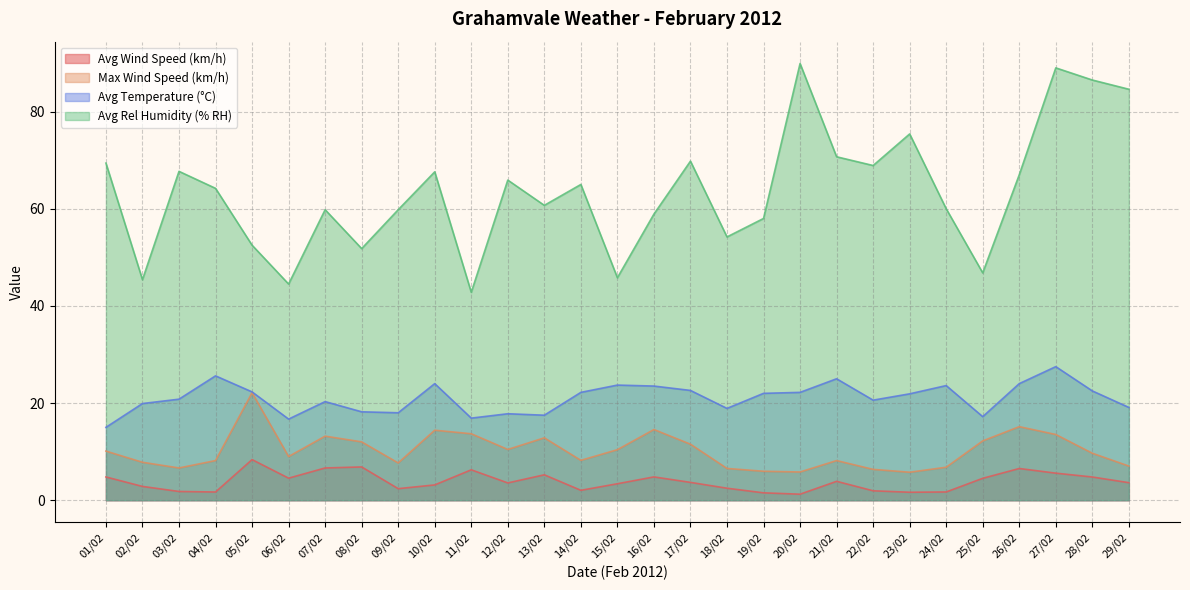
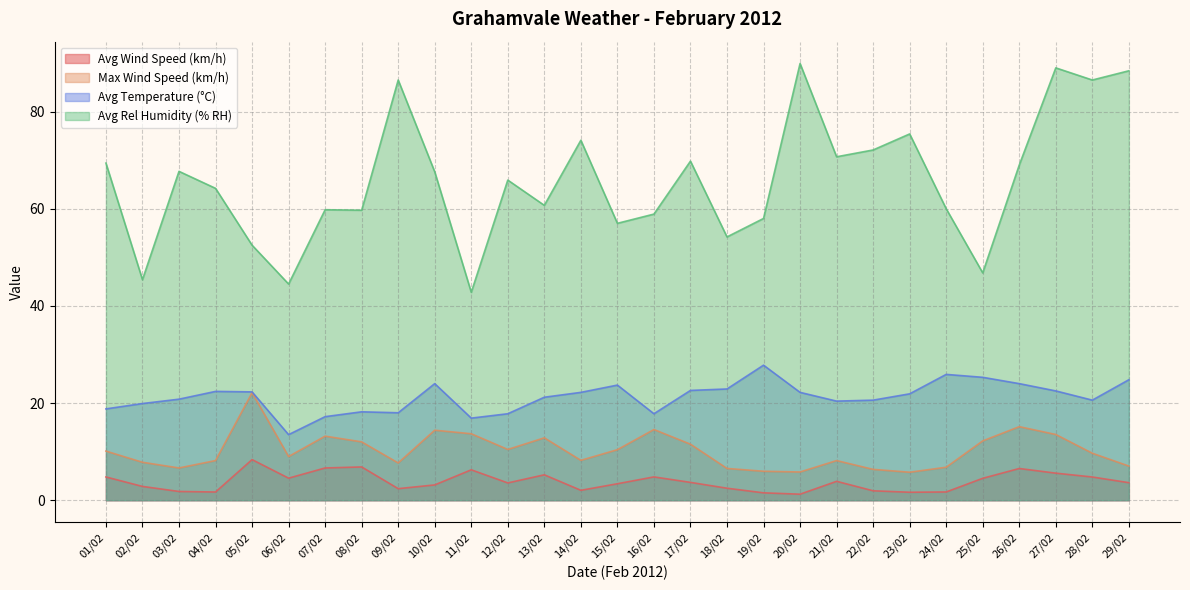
  {
    "Avg Temperature (°C)": {
-     "01/02": 15,
+     "01/02": 19,
      "02/02": 20,
      "03/02": 21,
-     "04/02": 26,
-     "06/02": 17,
-     "07/02": 20,
+     "04/02": 22,
+     "06/02": 14,
+     "07/02": 17,
      "08/02": 18,
      "09/02": 18,
      "10/02": 24,
      "11/02": 17,
      "12/02": 18,
-     "13/02": 18,
+     "13/02": 21,
      "14/02": 22,
      "15/02": 24,
-     "16/02": 24,
+     "16/02": 18,
      "17/02": 23,
-     "18/02": 19,
-     "19/02": 22,
+     "18/02": 23,
+     "19/02": 28,
      "20/02": 22,
-     "21/02": 25,
+     "21/02": 20,
      "22/02": 21,
      "23/02": 22,
-     "24/02": 24,
-     "25/02": 17,
+     "24/02": 26,
+     "25/02": 25,
      "26/02": 24,
-     "27/02": 28,
-     "28/02": 23,
-     "29/02": 19
+     "27/02": 23,
+     "28/02": 21,
+     "29/02": 25
    },
    "Avg Rel Humidity (% RH)": {
      "01/02": 69,
      "02/02": 45,
      "03/02": 68,
      "04/02": 64,
      "05/02": 53,
      "06/02": 45,
      "07/02": 60,
-     "08/02": 52,
-     "09/02": 60,
+     "08/02": 60,
+     "09/02": 87,
      "10/02": 68,
      "11/02": 43,
      "12/02": 66,
      "13/02": 61,
-     "14/02": 65,
-     "15/02": 46,
+     "14/02": 74,
+     "15/02": 57,
      "16/02": 59,
      "17/02": 70,
      "18/02": 54,
      "19/02": 58,
      "20/02": 90,
      "21/02": 71,
-     "22/02": 69,
+     "22/02": 72,
      "23/02": 75,
      "24/02": 60,
      "25/02": 47,
-     "26/02": 67,
+     "26/02": 69,
      "27/02": 89,
      "28/02": 87,
-     "29/02": 85
+     "29/02": 88
    }
  }
